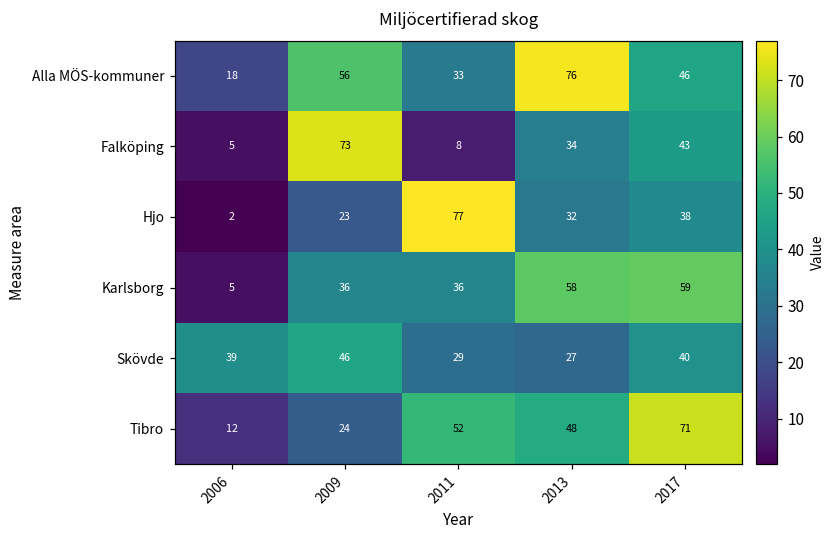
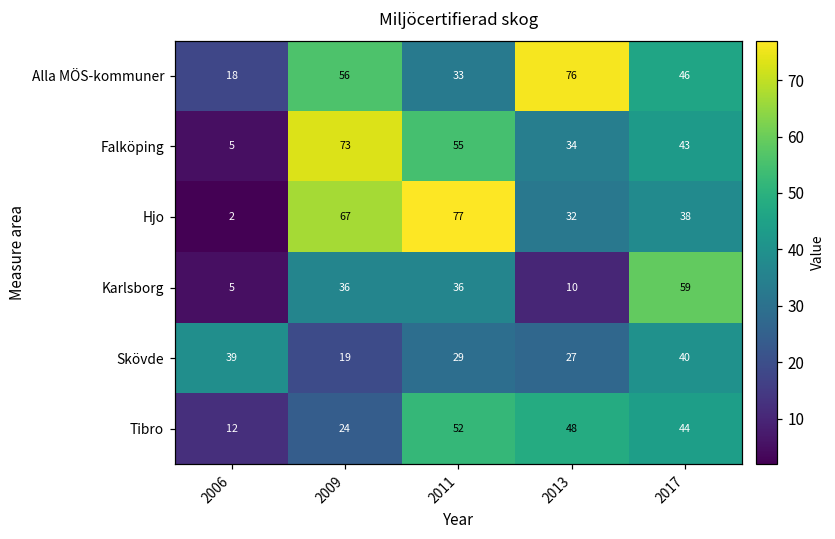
  {
    "Alla MÖS-kommuner": {
      "2006": 18,
      "2009": 56,
      "2011": 33,
      "2013": 76,
      "2017": 46
    },
    "Falköping": {
      "2006": 5,
      "2009": 73,
-     "2011": 8,
+     "2011": 55,
      "2013": 34,
      "2017": 43
    },
    "Hjo": {
      "2006": 2,
-     "2009": 23,
+     "2009": 67,
      "2011": 77,
      "2013": 32,
      "2017": 38
    },
    "Karlsborg": {
      "2006": 5,
      "2009": 36,
      "2011": 36,
-     "2013": 58,
+     "2013": 10,
      "2017": 59
    },
    "Skövde": {
      "2006": 39,
-     "2009": 46,
+     "2009": 19,
      "2011": 29,
      "2013": 27,
      "2017": 40
    },
    "Tibro": {
      "2006": 12,
      "2009": 24,
      "2011": 52,
      "2013": 48,
-     "2017": 71
+     "2017": 44
    }
  }
